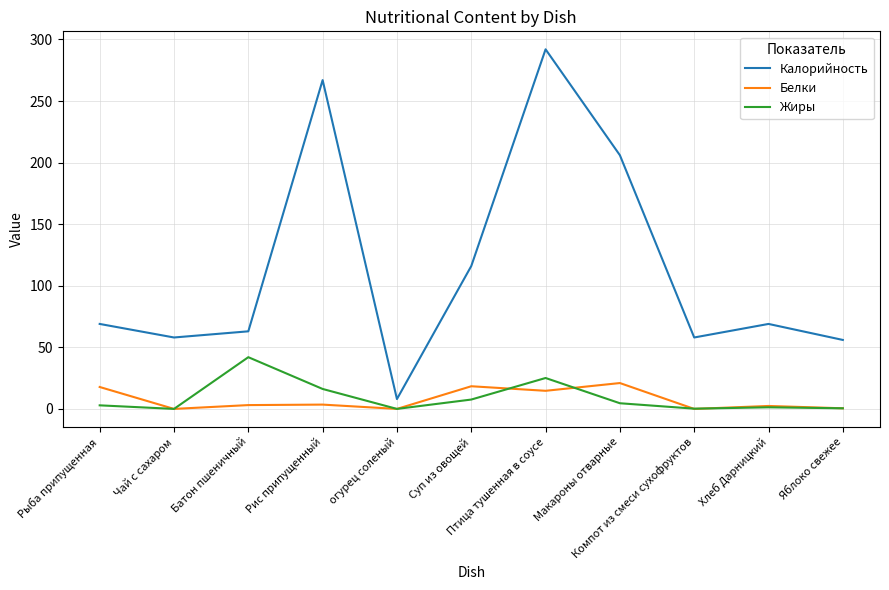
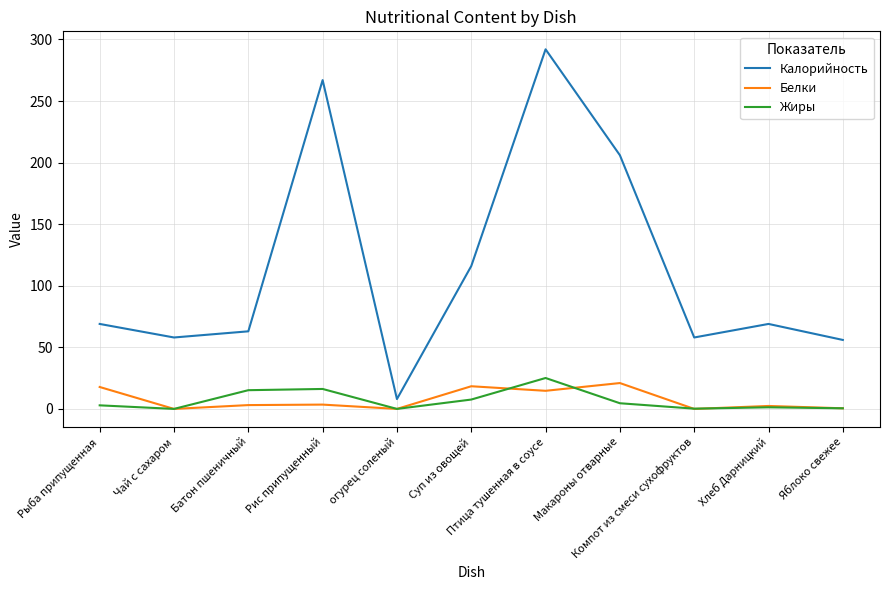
  {
    "Калорийность": {
      "Рыба припущенная": 69,
      "Чай с сахаром": 58,
      "Батон пшеничный": 63,
      "Рис припущенный": 267,
      "огурец соленый": 8,
      "Суп из овощей": 116,
      "Птица тушенная в соусе": 292,
      "Макароны отварные": 206,
      "Компот из смеси сухофруктов": 58,
      "Хлеб Дарницкий": 69,
      "Яблоко свежее": 56
    },
    "Белки": {
      "Рыба припущенная": 18,
      "Батон пшеничный": 3,
      "Рис припущенный": 4,
      "Суп из овощей": 18,
      "Птица тушенная в соусе": 15,
      "Макароны отварные": 21
    },
    "Жиры": {
      "Рыба припущенная": 3,
-     "Батон пшеничный": 42,
+     "Батон пшеничный": 15,
      "Рис припущенный": 16,
      "Суп из овощей": 8,
      "Птица тушенная в соусе": 25,
      "Макароны отварные": 5
    }
  }
